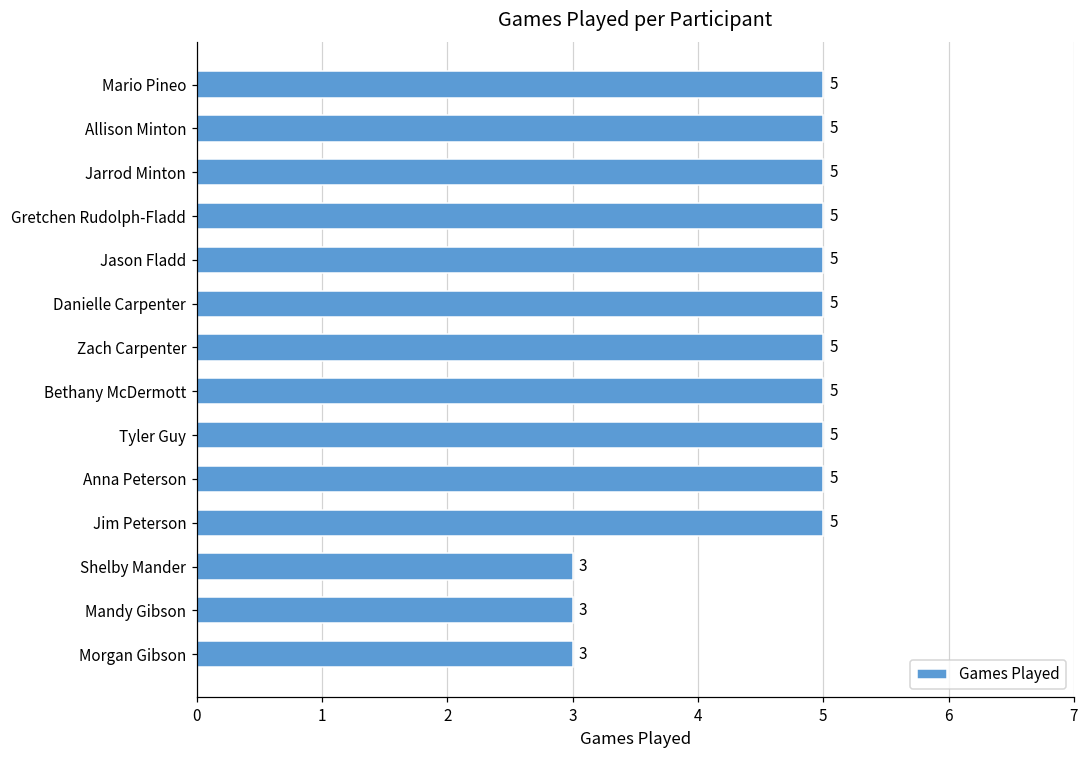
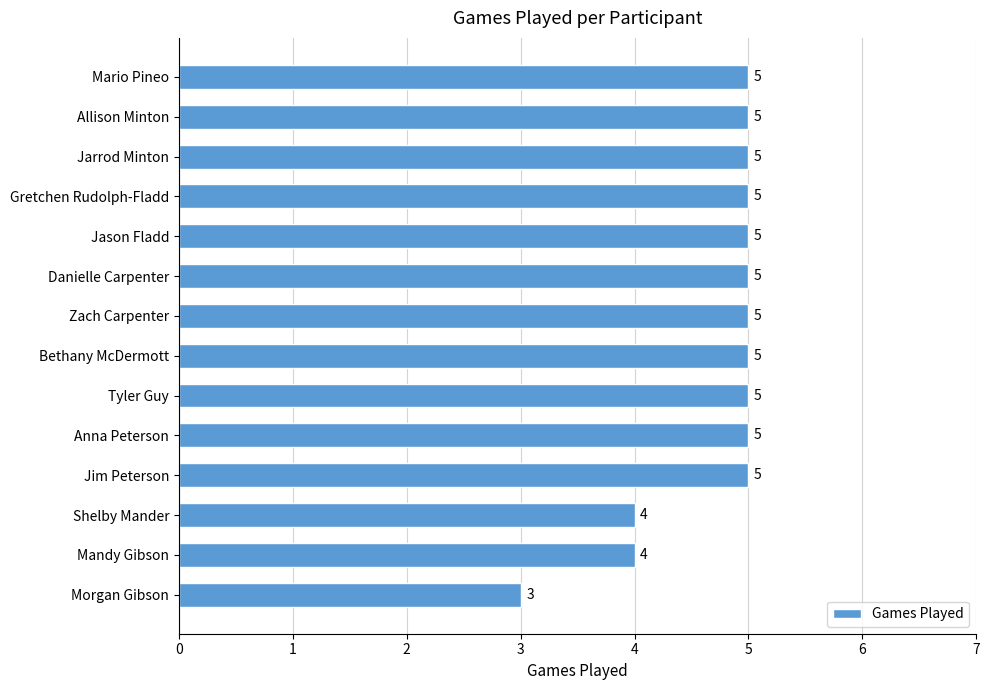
  {
    "Mario Pineo": 5,
    "Allison Minton": 5,
    "Jarrod Minton": 5,
    "Gretchen Rudolph-Fladd": 5,
    "Jason Fladd": 5,
    "Danielle Carpenter": 5,
    "Zach Carpenter": 5,
    "Bethany McDermott": 5,
    "Tyler Guy": 5,
    "Anna Peterson": 5,
    "Jim Peterson": 5,
-   "Shelby Mander": 3,
-   "Mandy Gibson": 3,
+   "Shelby Mander": 4,
+   "Mandy Gibson": 4,
    "Morgan Gibson": 3
  }
